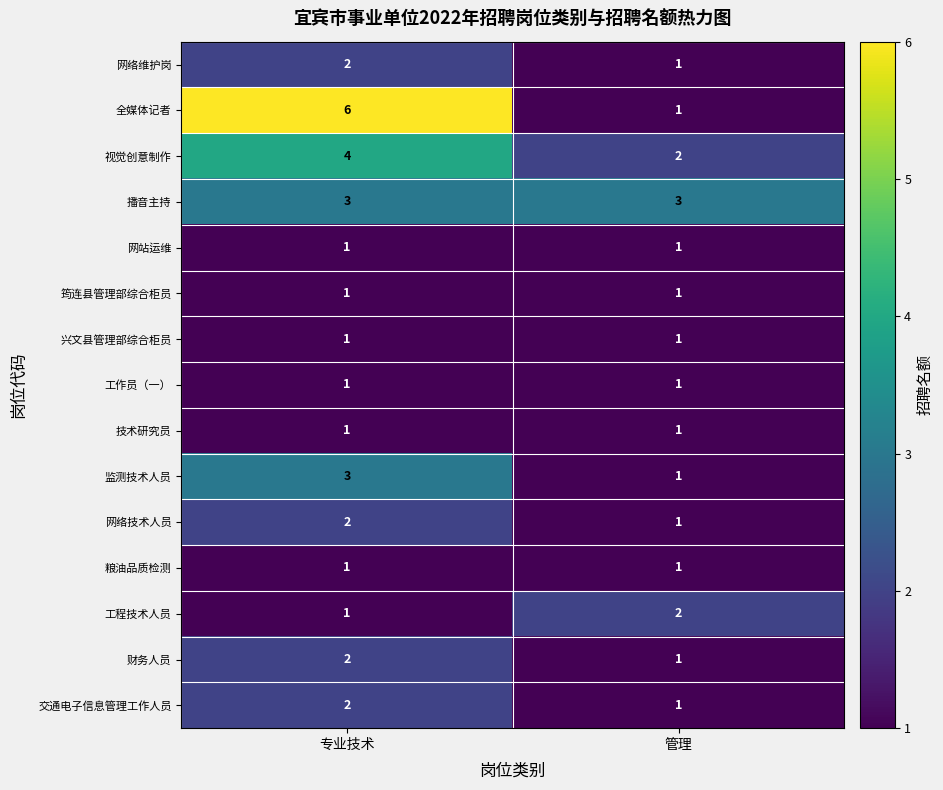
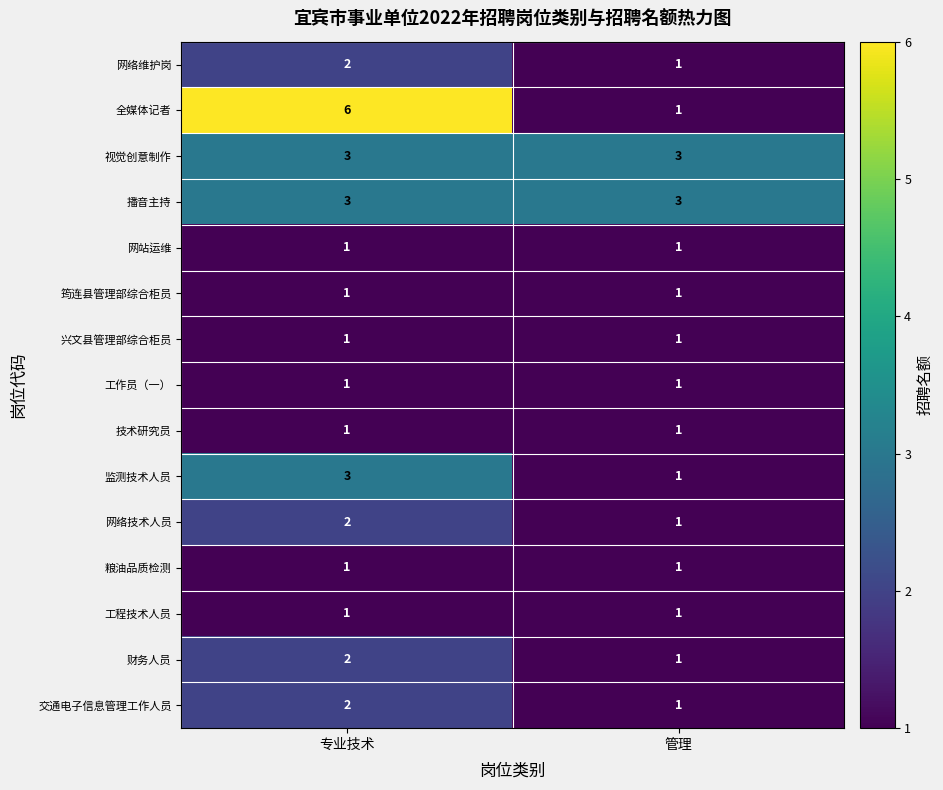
  {
    "网络维护岗": {
      "专业技术": 2,
      "管理": 1
    },
    "全媒体记者": {
      "专业技术": 6,
      "管理": 1
    },
    "视觉创意制作": {
-     "专业技术": 4,
-     "管理": 2
+     "专业技术": 3,
+     "管理": 3
    },
    "播音主持": {
      "专业技术": 3,
      "管理": 3
    },
    "网站运维": {
      "专业技术": 1,
      "管理": 1
    },
    "筠连县管理部综合柜员": {
      "专业技术": 1,
      "管理": 1
    },
    "兴文县管理部综合柜员": {
      "专业技术": 1,
      "管理": 1
    },
    "工作员（一）": {
      "专业技术": 1,
      "管理": 1
    },
    "技术研究员": {
      "专业技术": 1,
      "管理": 1
    },
    "监测技术人员": {
      "专业技术": 3,
      "管理": 1
    },
    "网络技术人员": {
      "专业技术": 2,
      "管理": 1
    },
    "粮油品质检测": {
      "专业技术": 1,
      "管理": 1
    },
    "工程技术人员": {
      "专业技术": 1,
-     "管理": 2
+     "管理": 1
    },
    "财务人员": {
      "专业技术": 2,
      "管理": 1
    },
    "交通电子信息管理工作人员": {
      "专业技术": 2,
      "管理": 1
    }
  }
